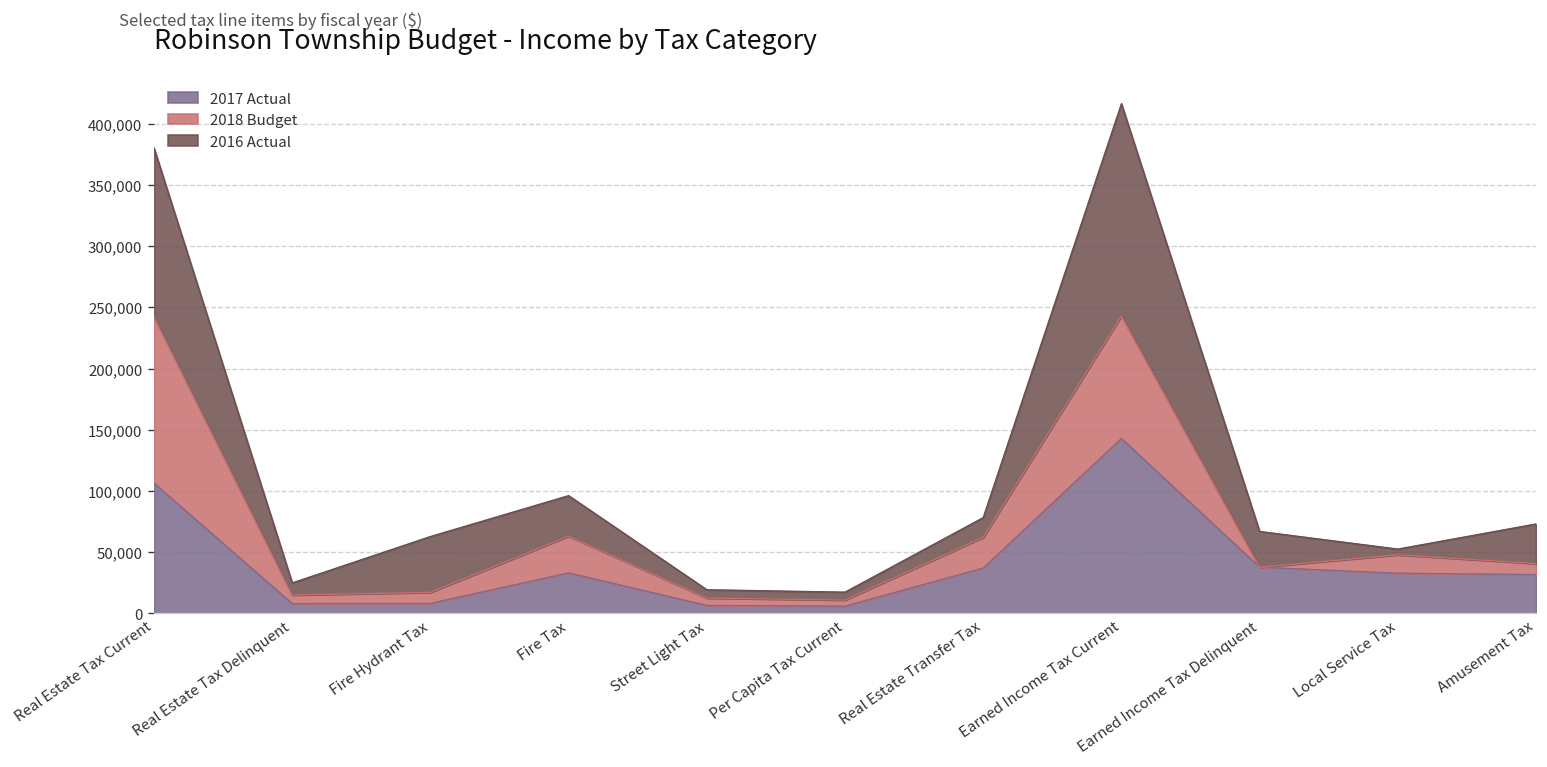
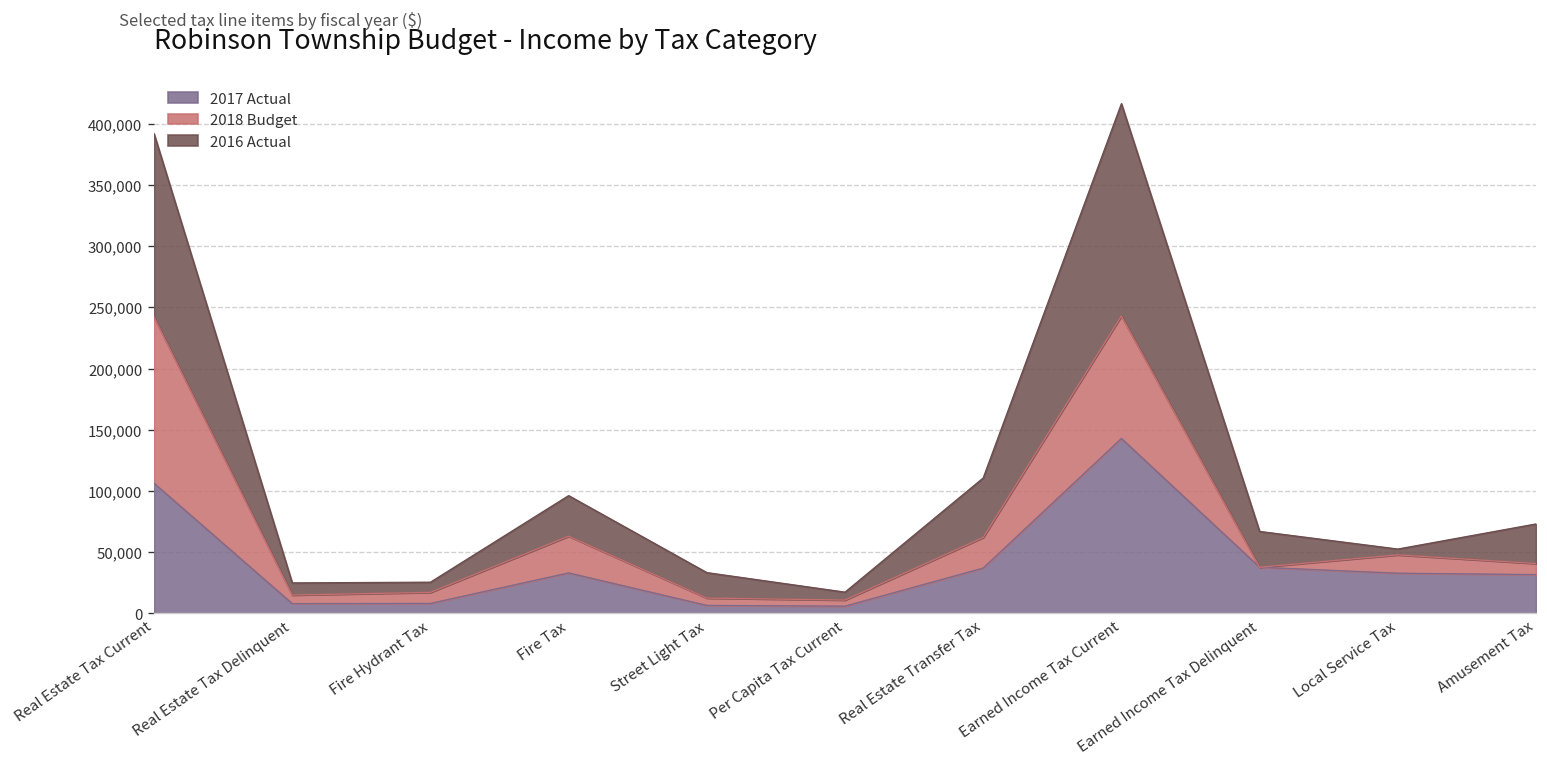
  {
    "2017 Actual": {
      "Real Estate Tax Current": "106,000",
      "Real Estate Tax Delinquent": "8,000",
      "Fire Hydrant Tax": "8,000",
      "Fire Tax": "33,000",
      "Street Light Tax": "7,000",
      "Per Capita Tax Current": "6,000",
      "Real Estate Transfer Tax": "37,000",
      "Earned Income Tax Current": "143,000",
      "Local Service Tax": "33,000",
      "Amusement Tax": "32,000"
    },
    "2018 Budget": {
      "Real Estate Tax Current": "136,000",
      "Real Estate Tax Delinquent": "7,000",
      "Fire Hydrant Tax": "9,000",
      "Fire Tax": "30,000",
      "Street Light Tax": "6,000",
      "Per Capita Tax Current": "5,000",
      "Real Estate Transfer Tax": "25,000",
      "Earned Income Tax Current": "100,000",
      "Local Service Tax": "15,000",
      "Amusement Tax": "9,000"
    },
    "2016 Actual": {
-     "Real Estate Tax Current": "138,000",
+     "Real Estate Tax Current": "150,000",
      "Real Estate Tax Delinquent": "10,000",
-     "Fire Hydrant Tax": "46,000",
+     "Fire Hydrant Tax": "8,000",
      "Fire Tax": "33,000",
-     "Street Light Tax": "7,000",
+     "Street Light Tax": "21,000",
      "Per Capita Tax Current": "6,000",
-     "Real Estate Transfer Tax": "16,000",
+     "Real Estate Transfer Tax": "49,000",
      "Earned Income Tax Current": "173,000",
      "Earned Income Tax Delinquent": "29,000",
      "Local Service Tax": "5,000",
      "Amusement Tax": "32,000"
    }
  }
